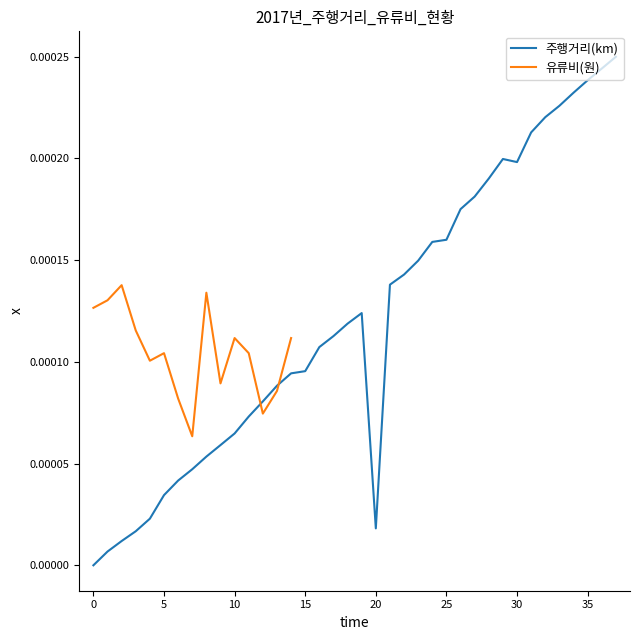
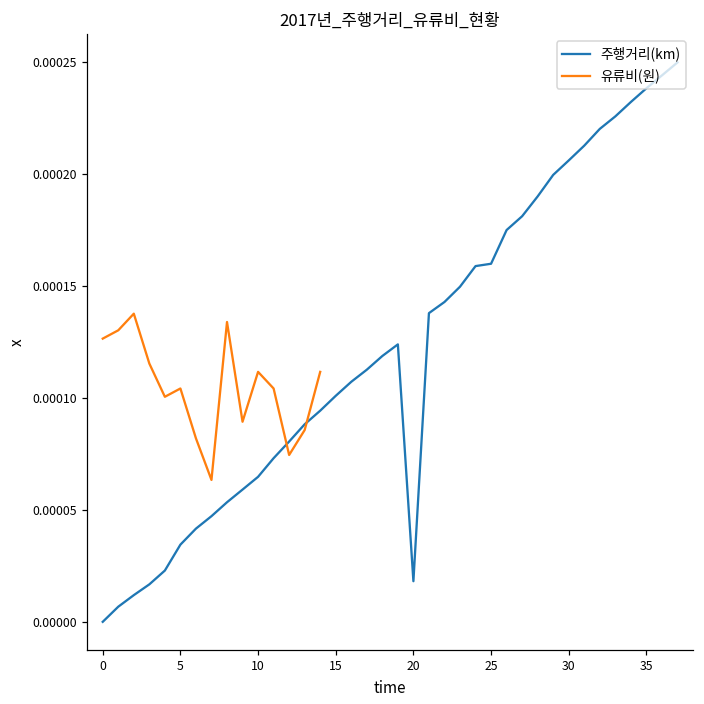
  {
    "주행거리(km)": {
      "0": 0.000000,
      "5": 0.000034,
      "10": 0.000065,
-     "15": 0.000095,
+     "15": 0.000101,
      "20": 0.000018,
      "25": 0.000160,
-     "30": 0.000198,
+     "30": 0.000206,
      "35": 0.000238
    },
    "유류비(원)": {
      "0": 0.000127,
      "5": 0.000104,
      "10": 0.000112
    }
  }
